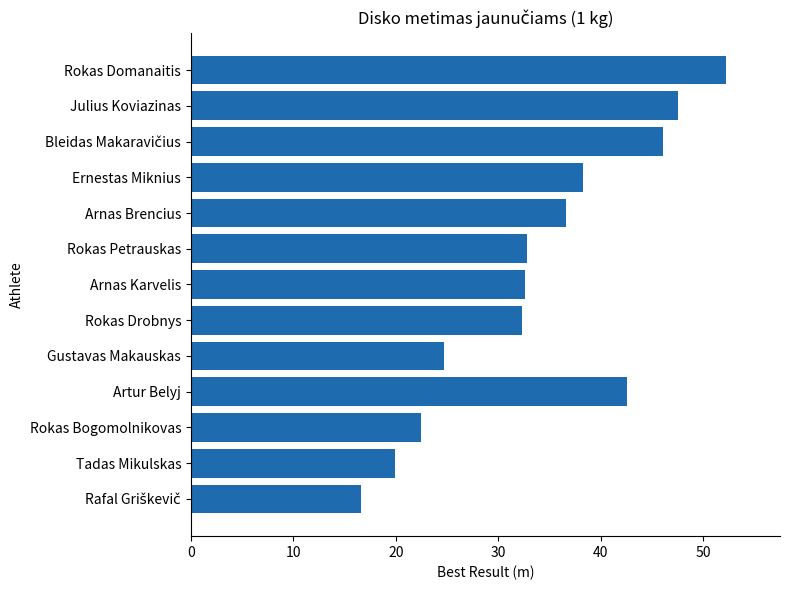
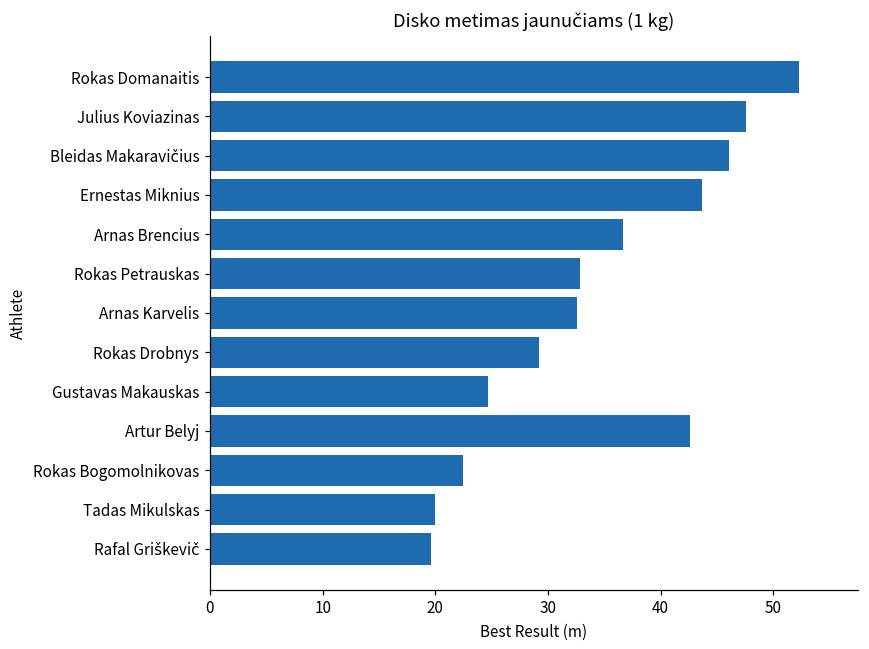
  {
    "Rokas Domanaitis": 52.3,
    "Julius Koviazinas": 47.6,
    "Bleidas Makaravičius": 46.1,
-   "Ernestas Miknius": 38.3,
+   "Ernestas Miknius": 43.7,
    "Arnas Brencius": 36.6,
    "Rokas Petrauskas": 32.8,
    "Arnas Karvelis": 32.6,
-   "Rokas Drobnys": 32.3,
+   "Rokas Drobnys": 29.2,
    "Gustavas Makauskas": 24.7,
    "Artur Belyj": 42.6,
    "Rokas Bogomolnikovas": 22.5,
    "Tadas Mikulskas": 20.0,
-   "Rafal Griškevič": 16.6
+   "Rafal Griškevič": 19.6
  }
